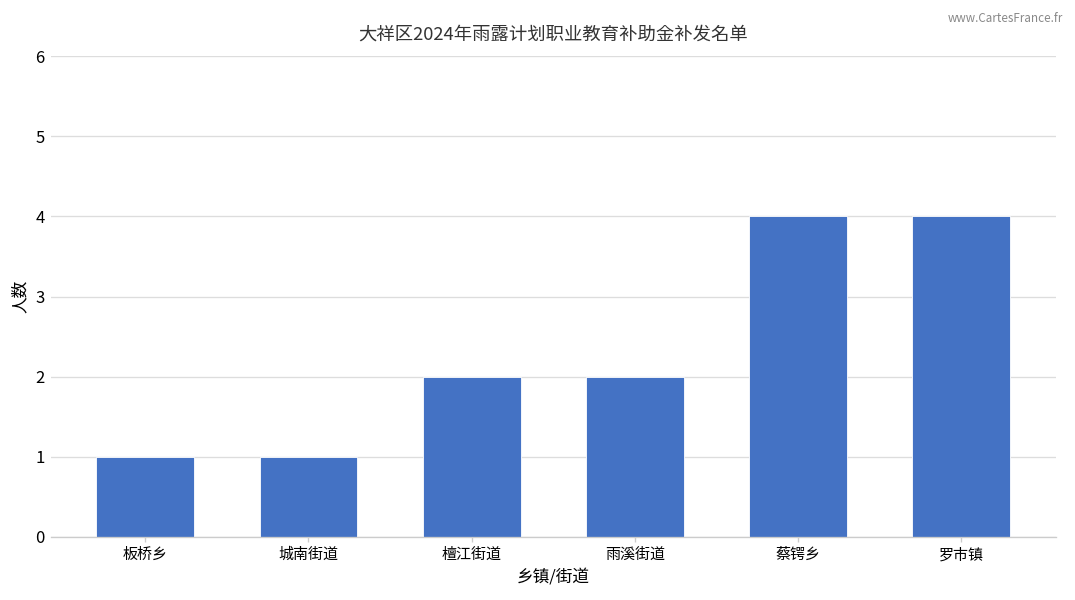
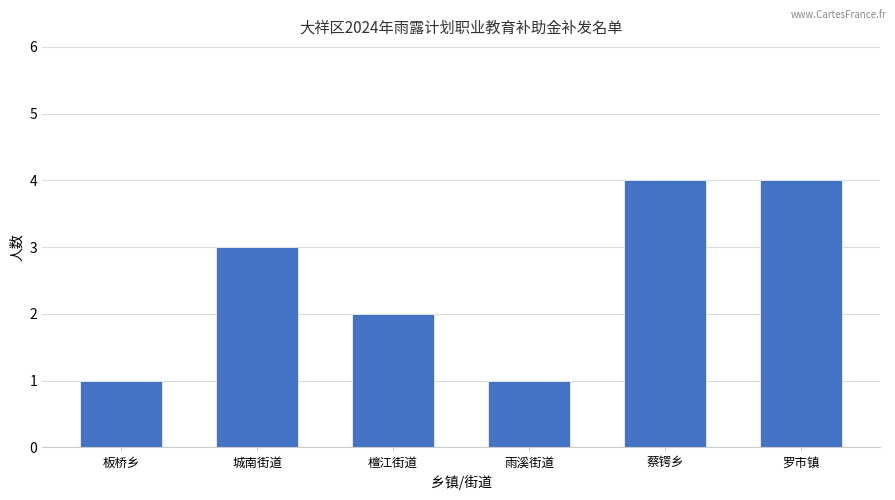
  {
    "板桥乡": 1,
-   "城南街道": 1,
+   "城南街道": 3,
    "檀江街道": 2,
-   "雨溪街道": 2,
+   "雨溪街道": 1,
    "蔡锷乡": 4,
    "罗市镇": 4
  }
